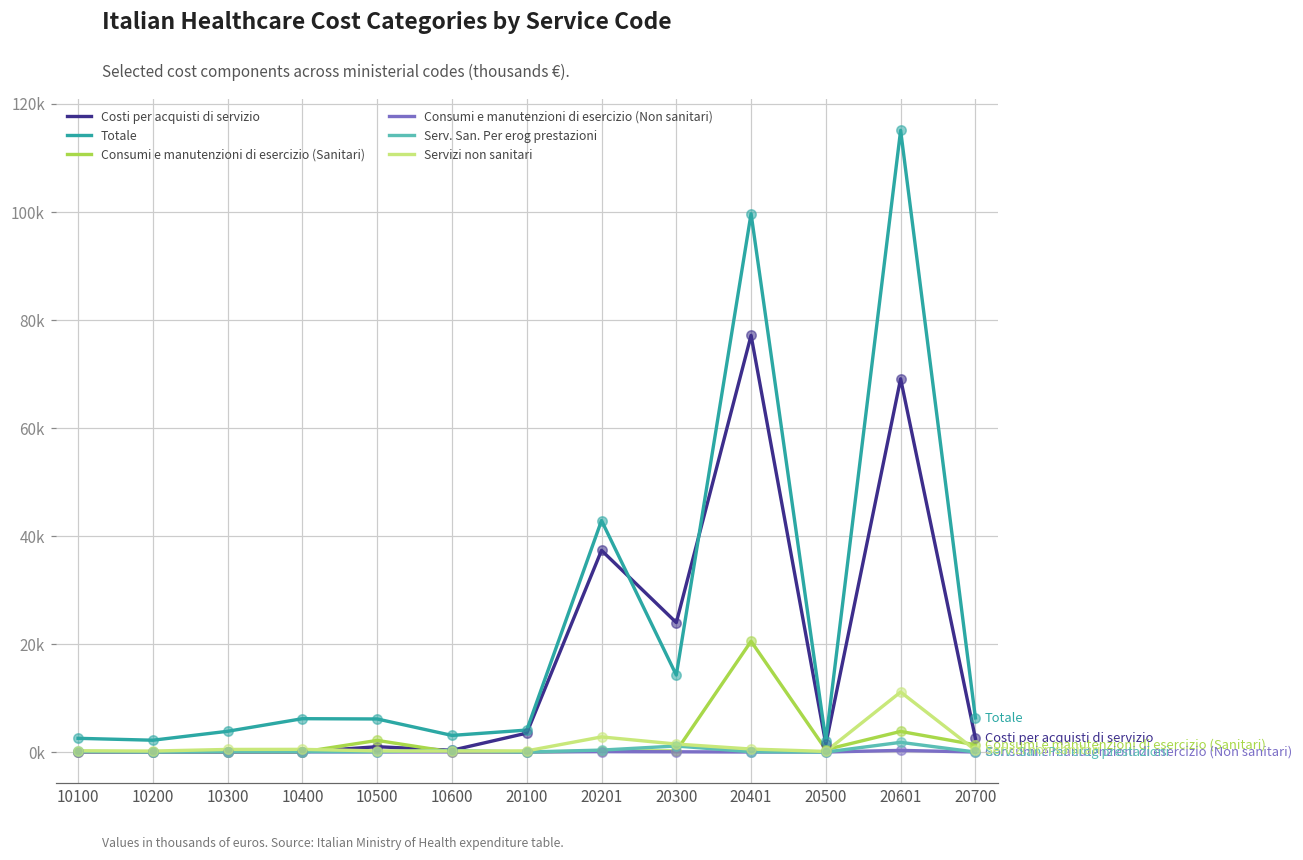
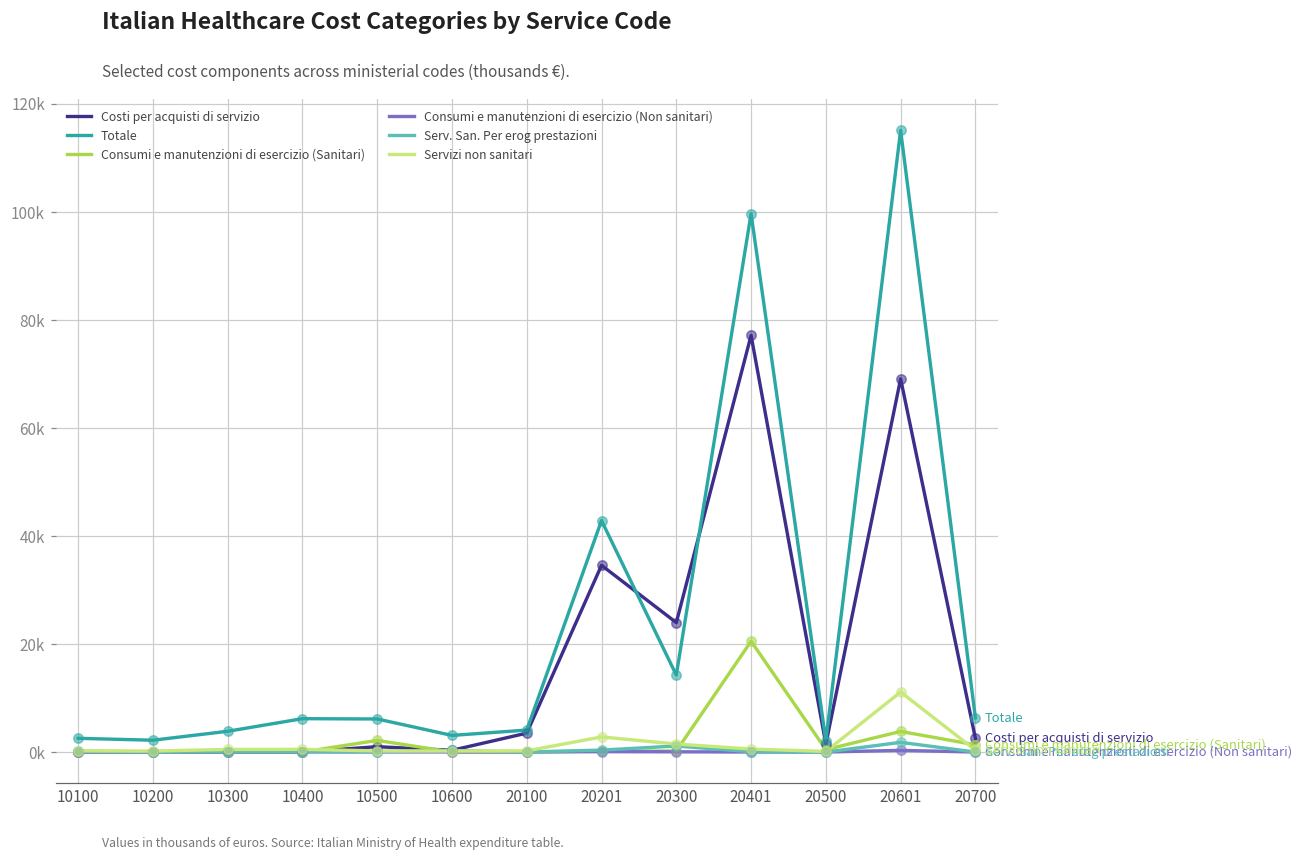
  {
    "Costi per acquisti di servizio": {
      "10500": 1000,
      "20100": 4000,
-     "20201": 37000,
+     "20201": 35000,
      "20300": 24000,
      "20401": 77000,
      "20500": 1000,
      "20601": 69000,
      "20700": 3000
    },
    "Consumi e manutenzioni di esercizio (Non sanitari)": {
      "20601": 0
    }
  }
